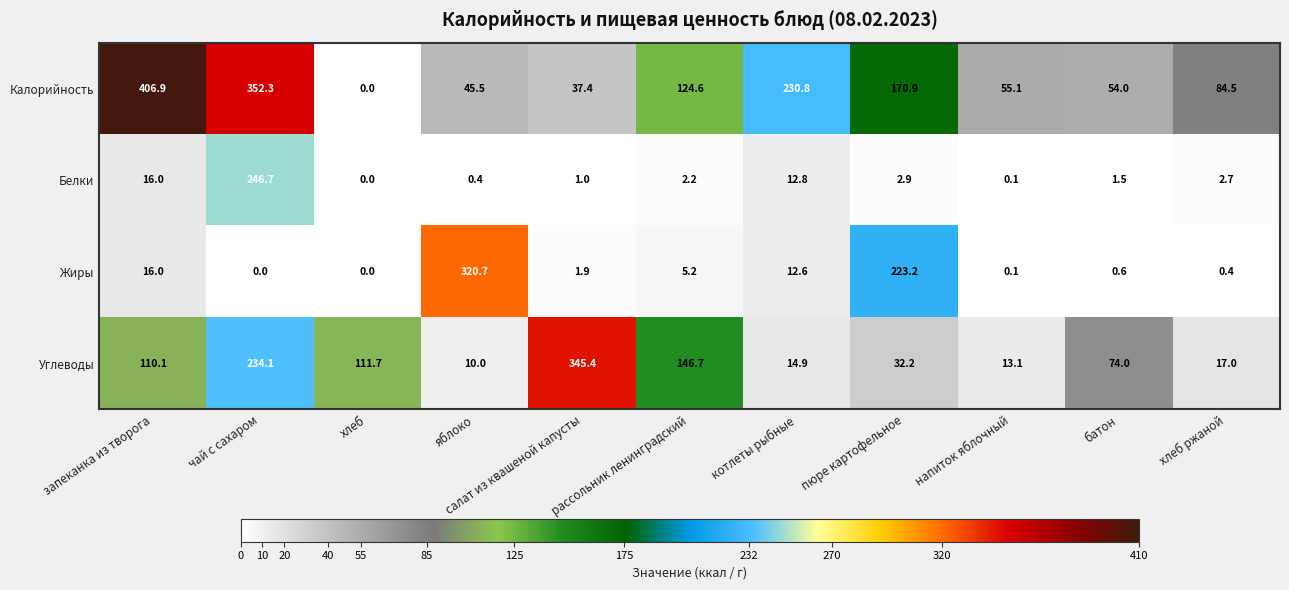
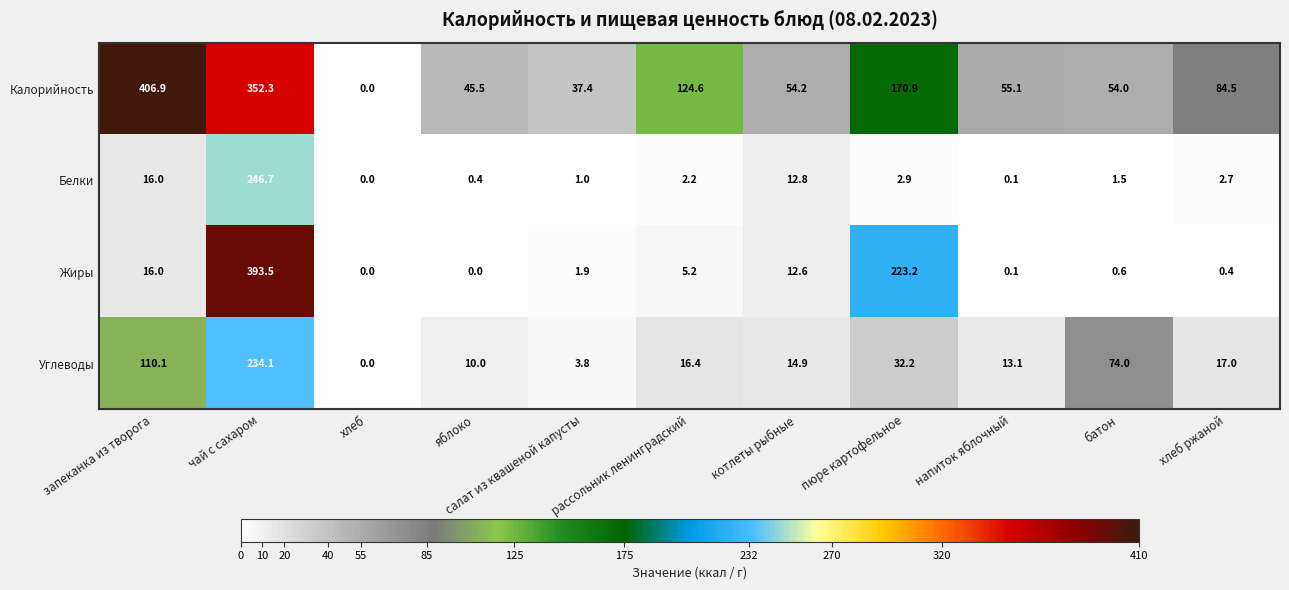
  {
    "Калорийность": {
      "запеканка из творога": 406.9,
      "чай с сахаром": 352.3,
      "хлеб": 0.0,
      "яблоко": 45.5,
      "салат из квашеной капусты": 37.4,
      "рассольник ленинградский": 124.6,
-     "котлеты рыбные": 230.8,
+     "котлеты рыбные": 54.2,
      "пюре картофельное": 170.9,
      "напиток яблочный": 55.1,
      "батон": 54.0,
      "хлеб ржаной": 84.5
    },
    "Белки": {
      "запеканка из творога": 16.0,
      "чай с сахаром": 246.7,
      "хлеб": 0.0,
      "яблоко": 0.4,
      "салат из квашеной капусты": 1.0,
      "рассольник ленинградский": 2.2,
      "котлеты рыбные": 12.8,
      "пюре картофельное": 2.9,
      "напиток яблочный": 0.1,
      "батон": 1.5,
      "хлеб ржаной": 2.7
    },
    "Жиры": {
      "запеканка из творога": 16.0,
-     "чай с сахаром": 0.0,
+     "чай с сахаром": 393.5,
      "хлеб": 0.0,
-     "яблоко": 320.7,
+     "яблоко": 0.0,
      "салат из квашеной капусты": 1.9,
      "рассольник ленинградский": 5.2,
      "котлеты рыбные": 12.6,
      "пюре картофельное": 223.2,
      "напиток яблочный": 0.1,
      "батон": 0.6,
      "хлеб ржаной": 0.4
    },
    "Углеводы": {
      "запеканка из творога": 110.1,
      "чай с сахаром": 234.1,
-     "хлеб": 111.7,
+     "хлеб": 0.0,
      "яблоко": 10.0,
-     "салат из квашеной капусты": 345.4,
-     "рассольник ленинградский": 146.7,
+     "салат из квашеной капусты": 3.8,
+     "рассольник ленинградский": 16.4,
      "котлеты рыбные": 14.9,
      "пюре картофельное": 32.2,
      "напиток яблочный": 13.1,
      "батон": 74.0,
      "хлеб ржаной": 17.0
    }
  }
